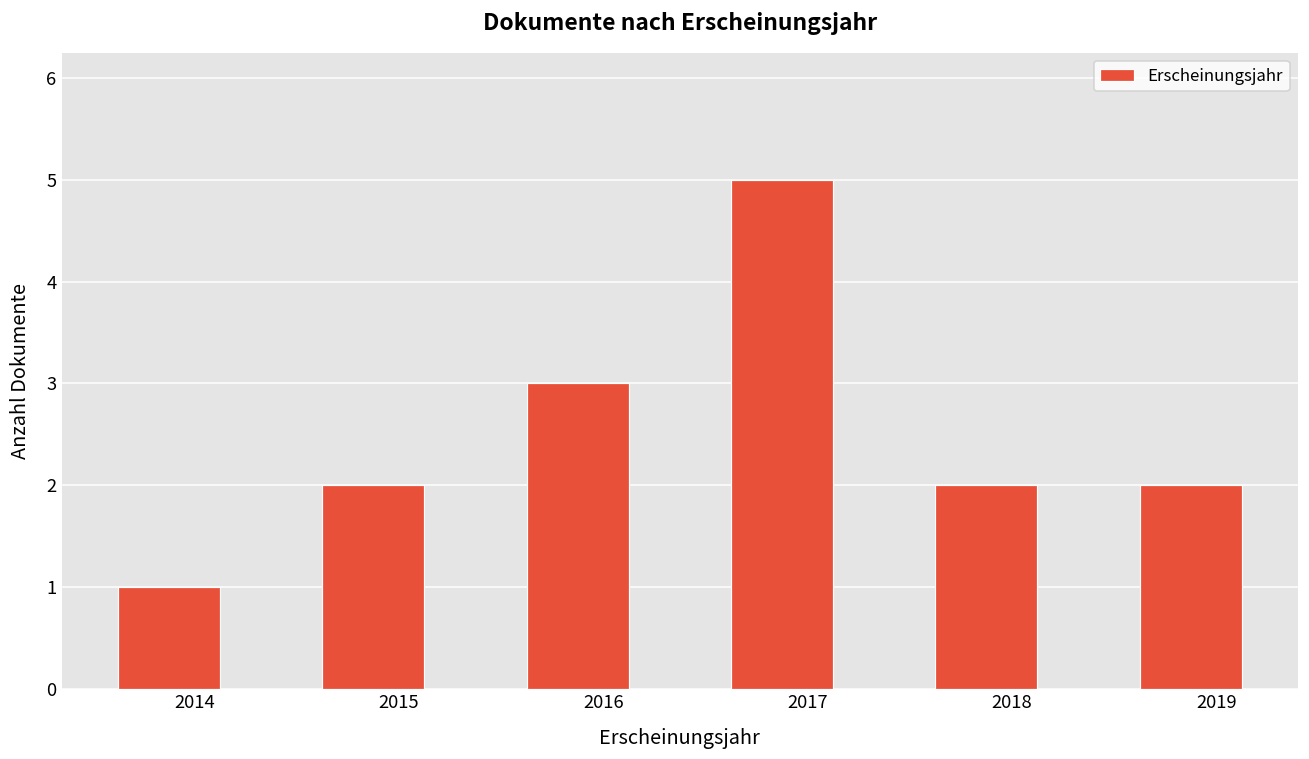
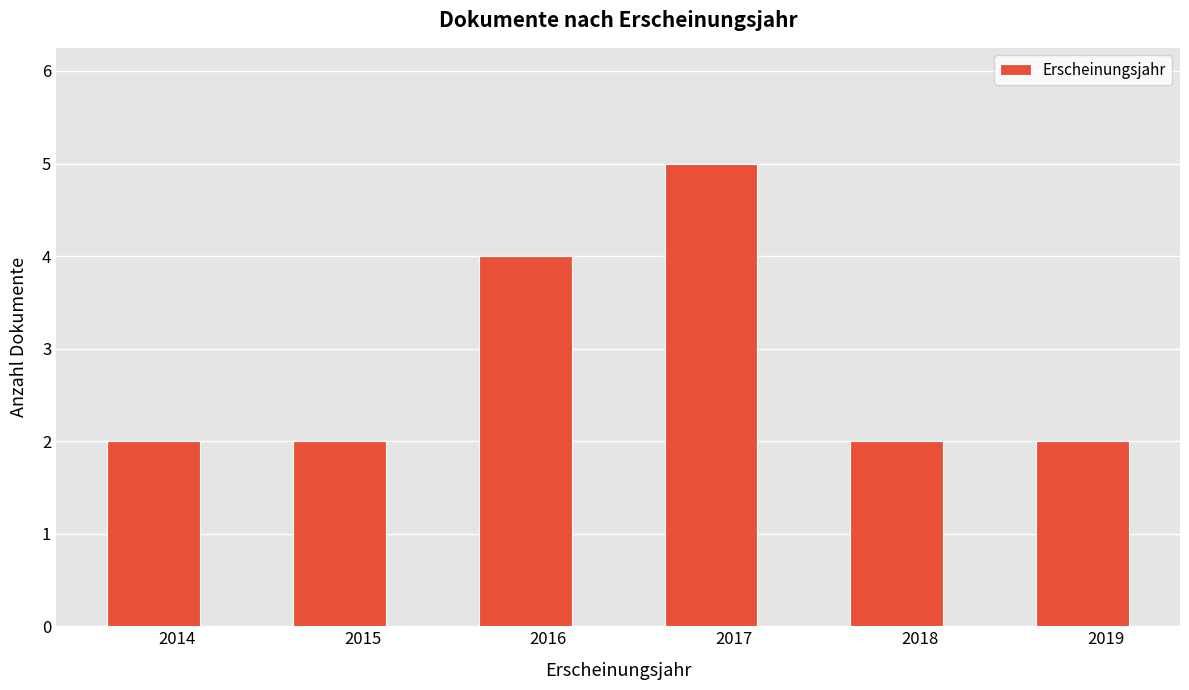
  {
-   "2014": 1,
+   "2014": 2,
    "2015": 2,
-   "2016": 3,
+   "2016": 4,
    "2017": 5,
    "2018": 2,
    "2019": 2
  }
